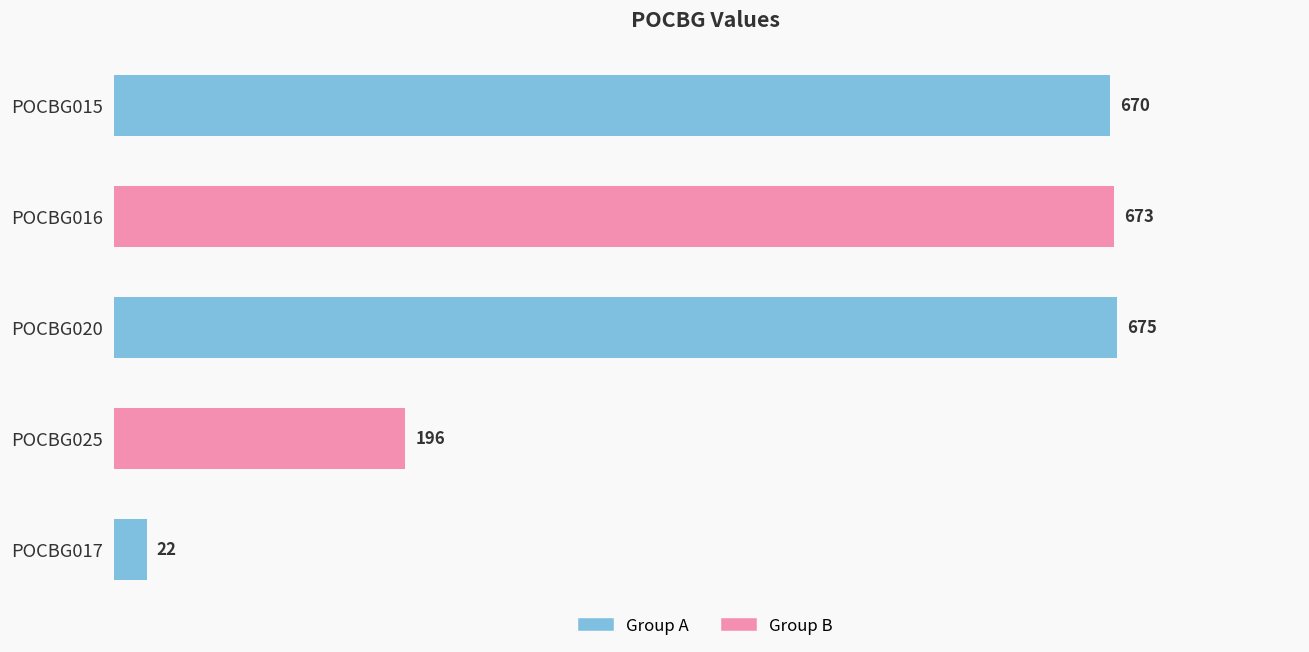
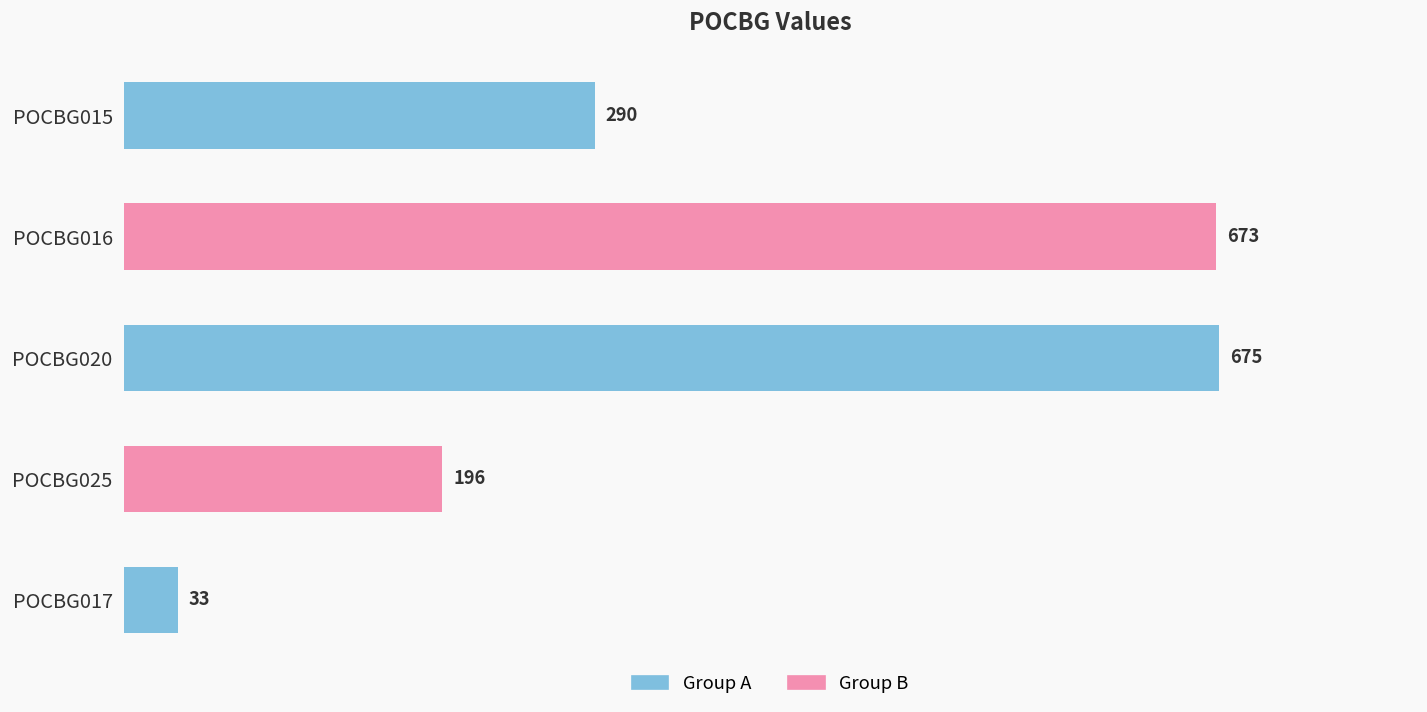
  {
-   "POCBG015": 670,
+   "POCBG015": 290,
    "POCBG016": 673,
    "POCBG020": 675,
    "POCBG025": 196,
-   "POCBG017": 22
+   "POCBG017": 33
  }
